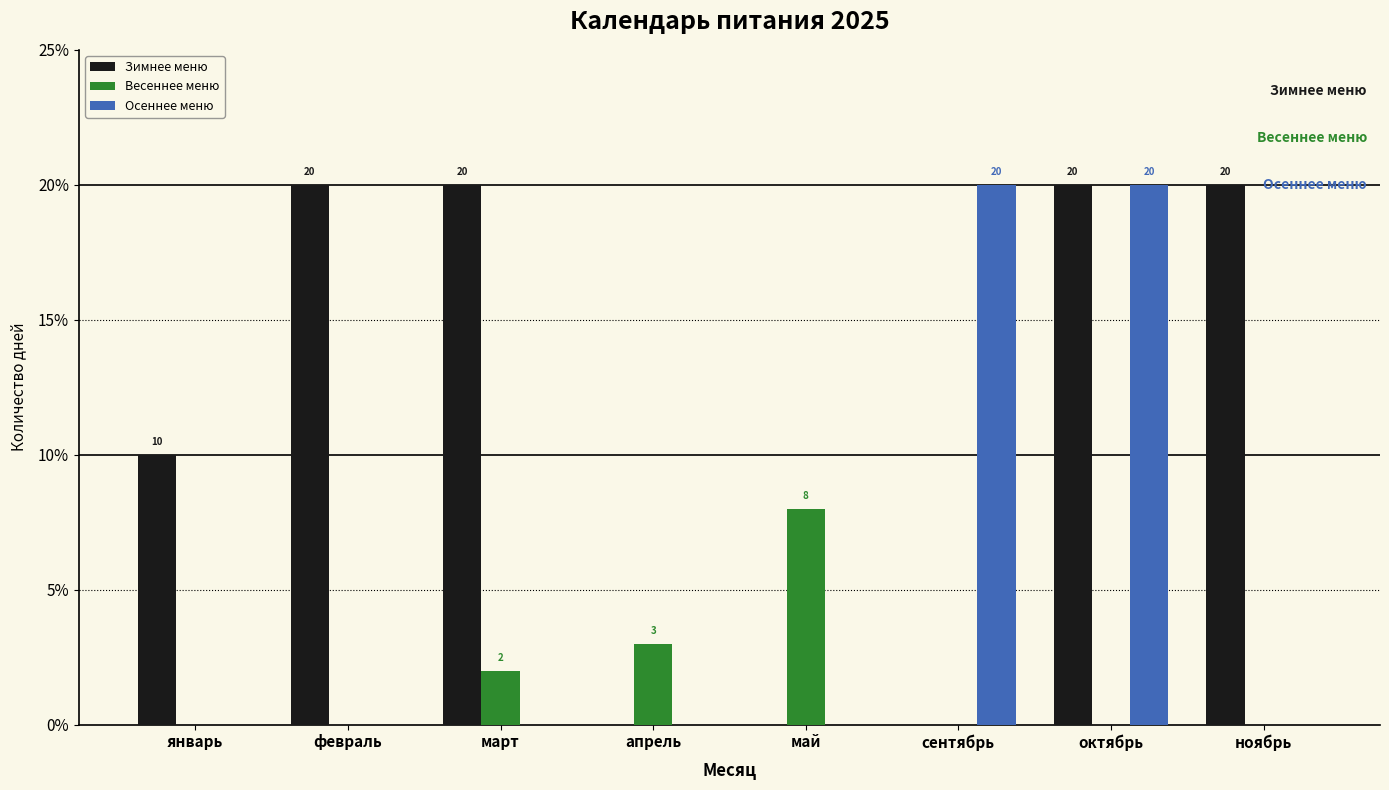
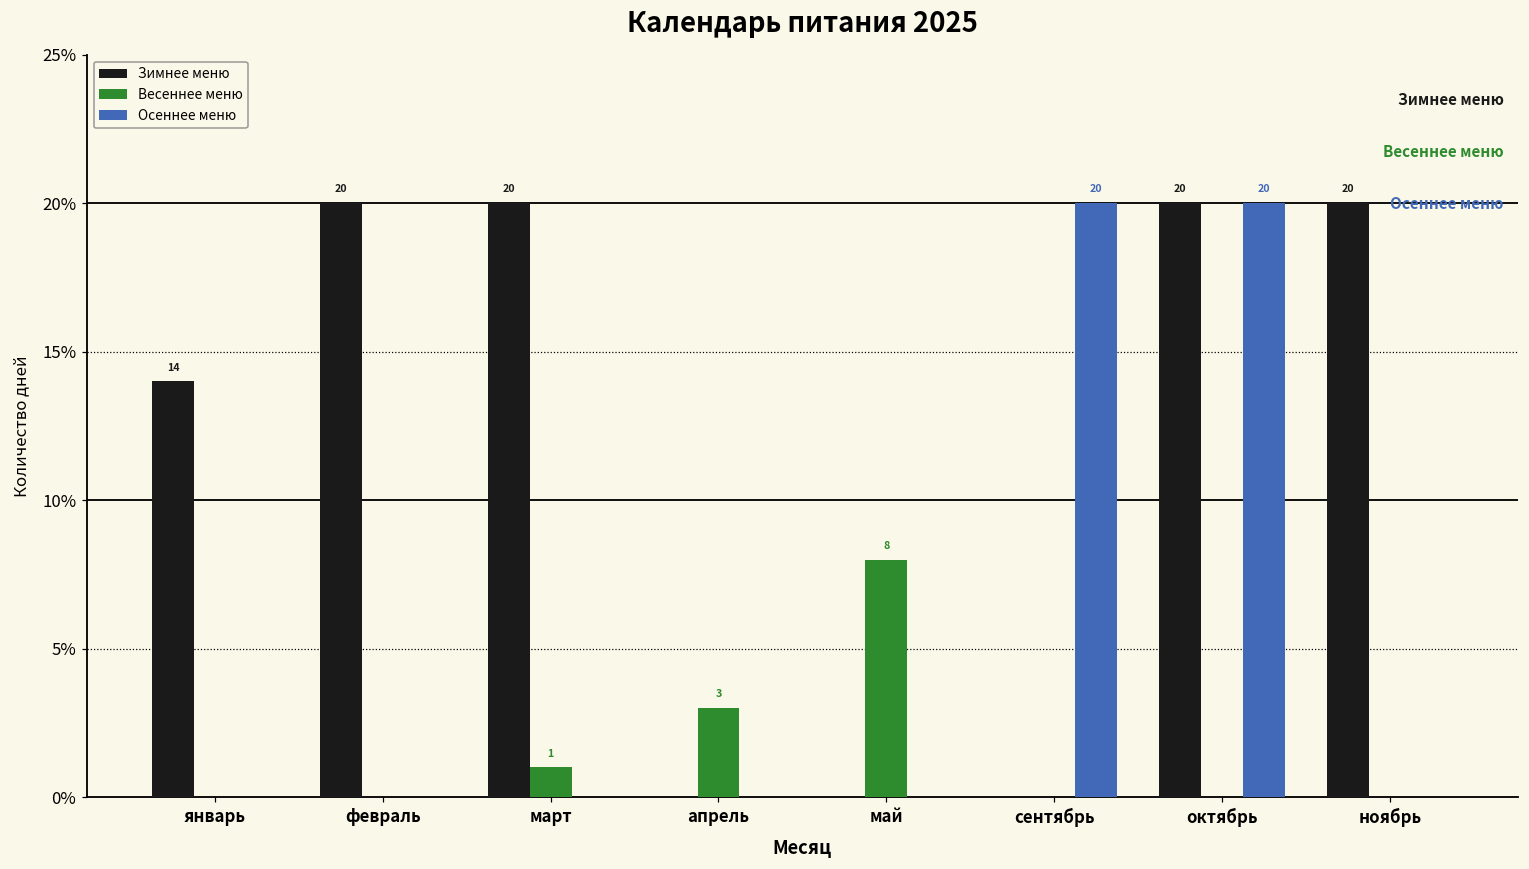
  {
    "Зимнее меню": {
-     "январь": 10,
+     "январь": 14,
      "февраль": 20,
      "март": 20,
      "октябрь": 20,
      "ноябрь": 20
    },
    "Весеннее меню": {
-     "март": 2,
+     "март": 1,
      "апрель": 3,
      "май": 8
    },
    "Осеннее меню": {
      "сентябрь": 20,
      "октябрь": 20
    }
  }
